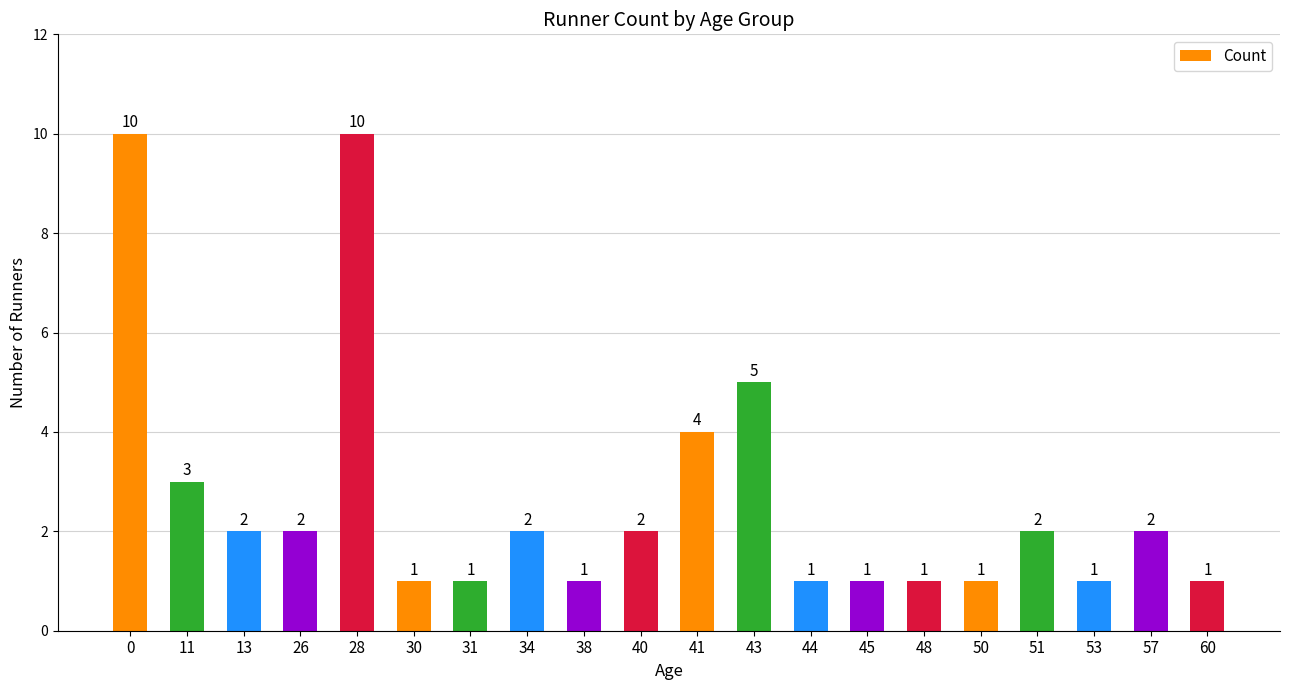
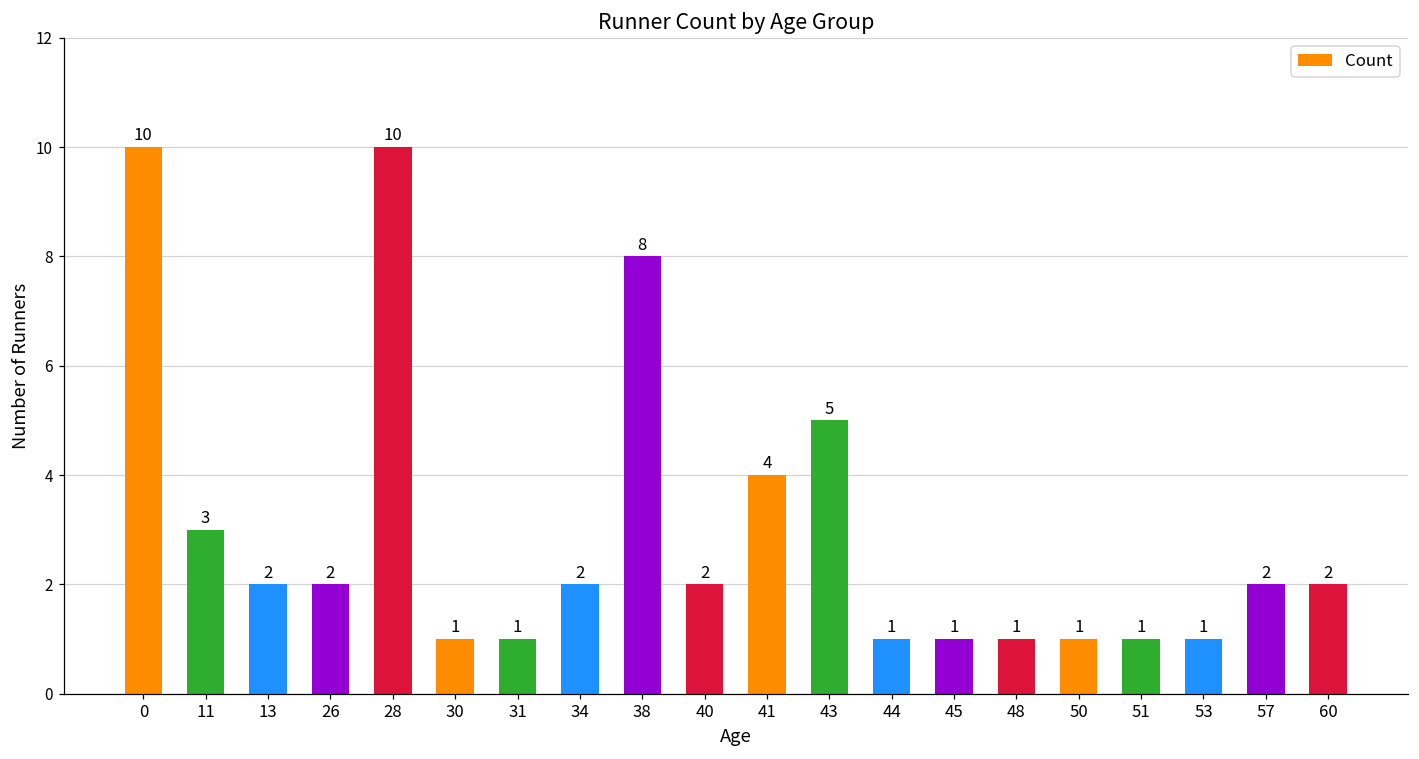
  {
    "0": 10,
    "11": 3,
    "13": 2,
    "26": 2,
    "28": 10,
    "30": 1,
    "31": 1,
    "34": 2,
-   "38": 1,
+   "38": 8,
    "40": 2,
    "41": 4,
    "43": 5,
    "44": 1,
    "45": 1,
    "48": 1,
    "50": 1,
-   "51": 2,
+   "51": 1,
    "53": 1,
    "57": 2,
-   "60": 1
+   "60": 2
  }
